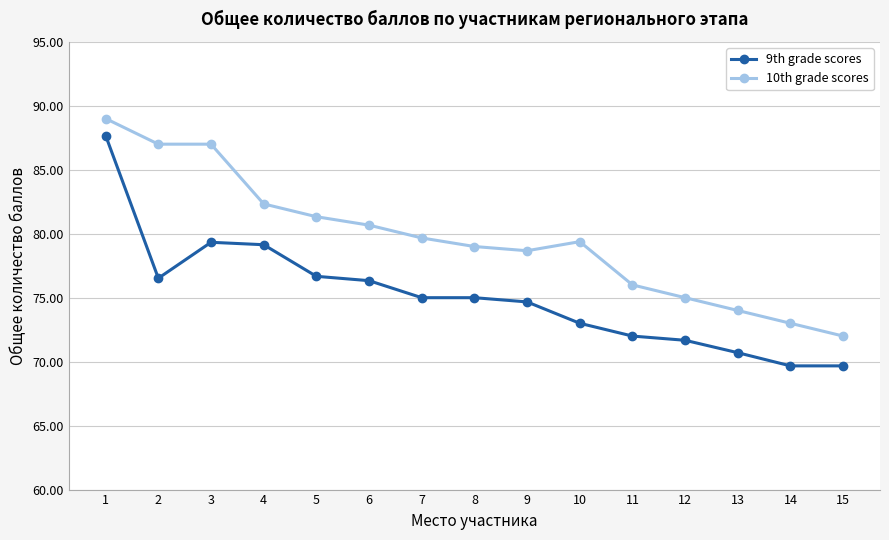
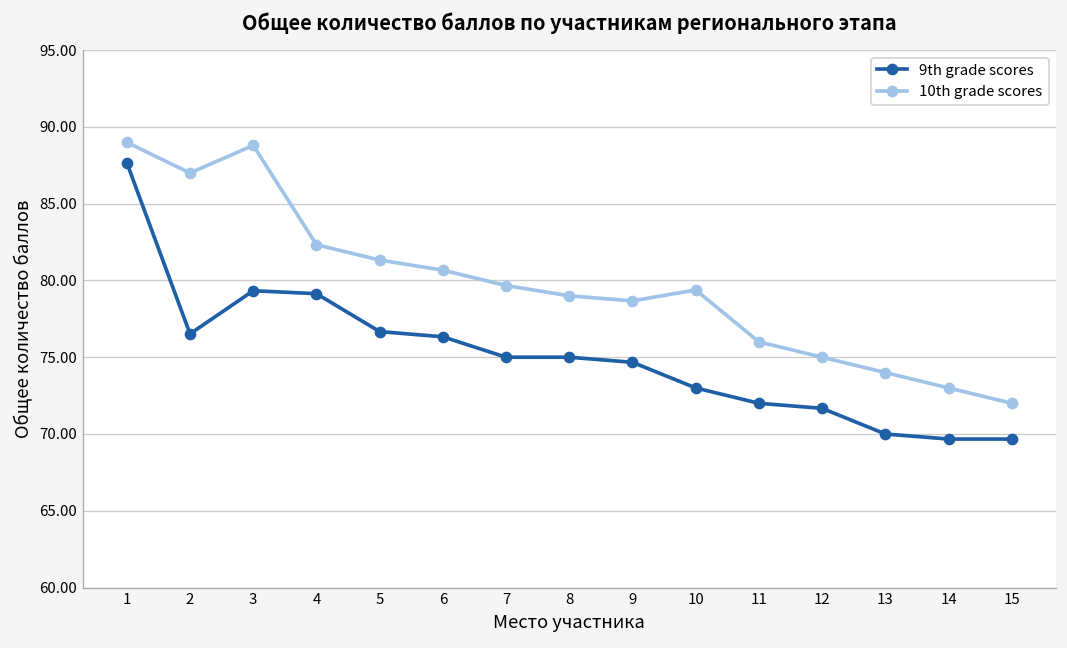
  {
    "9th grade scores": {
      "1": 87.7,
      "2": 76.5,
      "3": 79.3,
      "4": 79.1,
      "5": 76.7,
      "6": 76.3,
      "7": 75.0,
      "8": 75.0,
      "9": 74.7,
      "10": 73.0,
      "11": 72.0,
      "12": 71.7,
-     "13": 70.7,
+     "13": 70.0,
      "14": 69.7,
      "15": 69.7
    },
    "10th grade scores": {
      "1": 89.0,
      "2": 87.0,
-     "3": 87.0,
+     "3": 88.8,
      "4": 82.3,
      "5": 81.3,
      "6": 80.7,
      "7": 79.7,
      "8": 79.0,
      "9": 78.7,
      "10": 79.4,
      "11": 76.0,
      "12": 75.0,
      "13": 74.0,
      "14": 73.0,
      "15": 72.0
    }
  }
